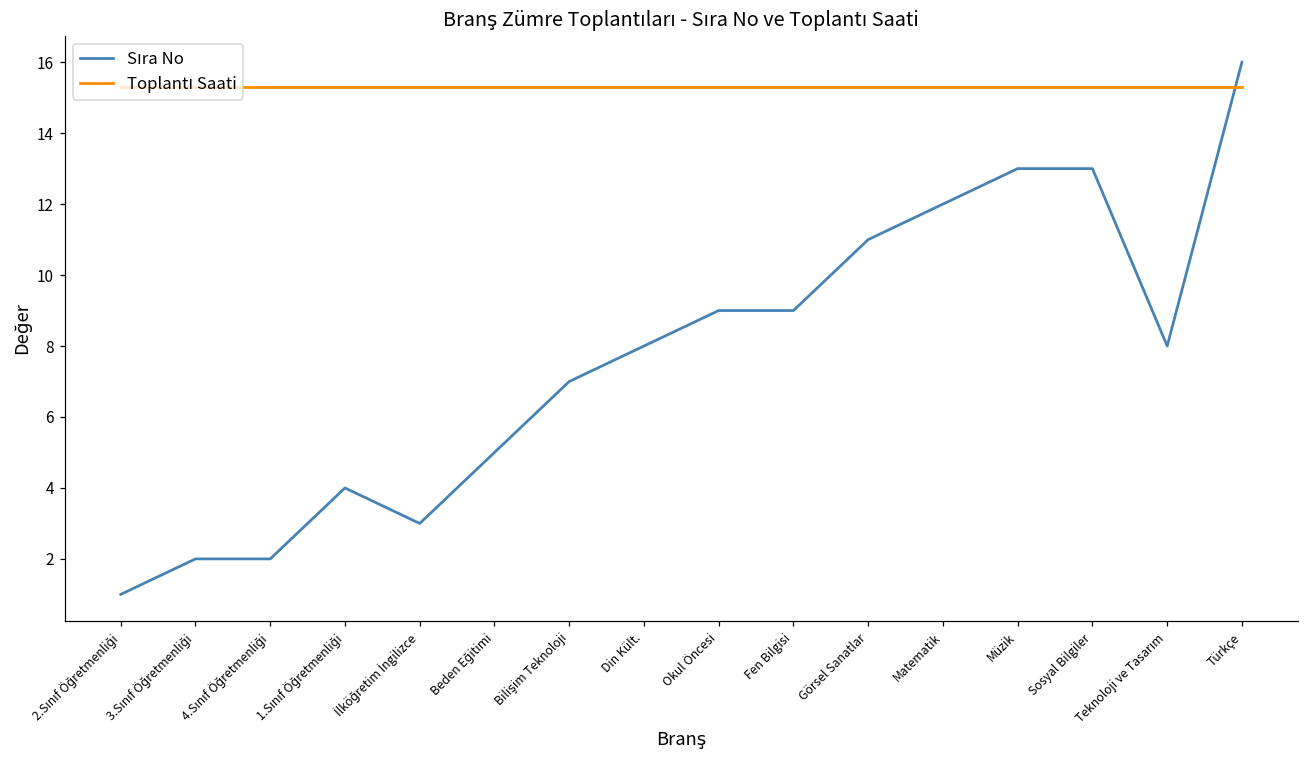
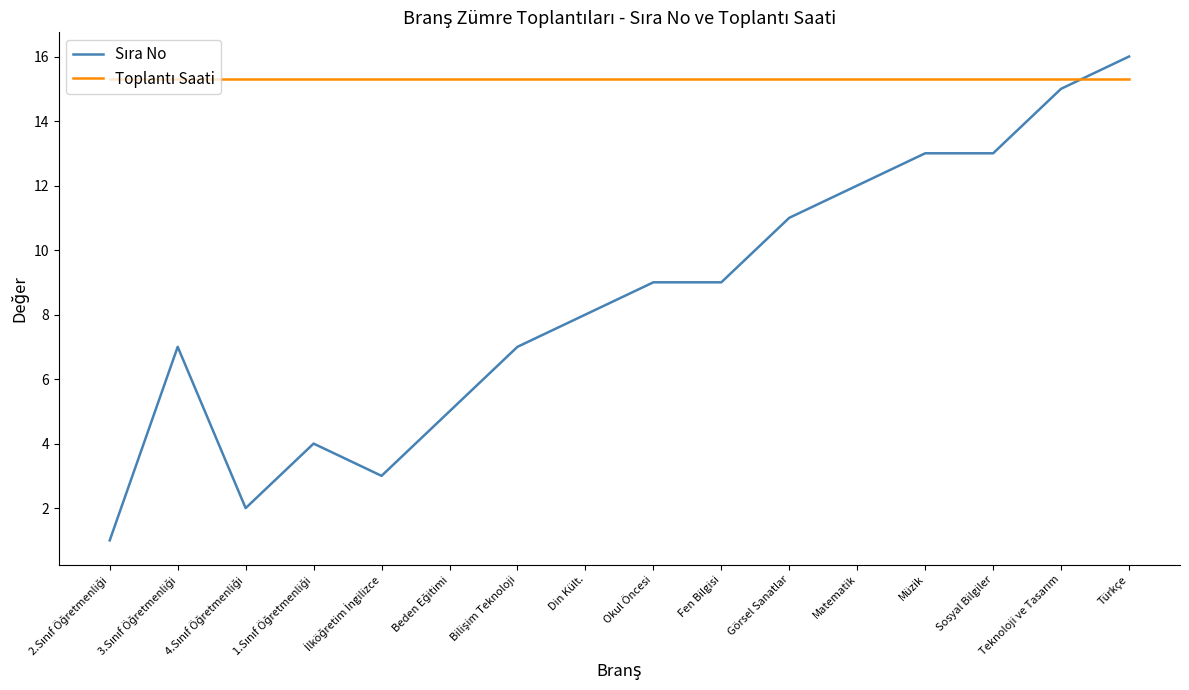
  {
    "Sıra No": {
      "2.Sınıf Öğretmenliği": 1,
-     "3.Sınıf Öğretmenliği": 2,
+     "3.Sınıf Öğretmenliği": 7,
      "4.Sınıf Öğretmenliği": 2,
      "1.Sınıf Öğretmenliği": 4,
      "İlköğretim İngilizce": 3,
      "Beden Eğitimi": 5,
      "Bilişim Teknoloji": 7,
      "Din Kült.": 8,
      "Okul Öncesi": 9,
      "Fen Bilgisi": 9,
      "Görsel Sanatlar": 11,
      "Matematik": 12,
      "Müzik": 13,
      "Sosyal Bilgiler": 13,
-     "Teknoloji ve Tasarım": 8,
+     "Teknoloji ve Tasarım": 15,
      "Türkçe": 16
    },
    "Toplantı Saati": {
      "4.Sınıf Öğretmenliği": 15.3,
      "1.Sınıf Öğretmenliği": 15.3,
      "İlköğretim İngilizce": 15.3,
      "Beden Eğitimi": 15.3,
      "Bilişim Teknoloji": 15.3,
      "Din Kült.": 15.3,
      "Okul Öncesi": 15.3,
      "Fen Bilgisi": 15.3,
      "Görsel Sanatlar": 15.3,
      "Matematik": 15.3,
      "Müzik": 15.3,
      "Sosyal Bilgiler": 15.3,
      "Teknoloji ve Tasarım": 15.3,
      "Türkçe": 15.3
    }
  }
